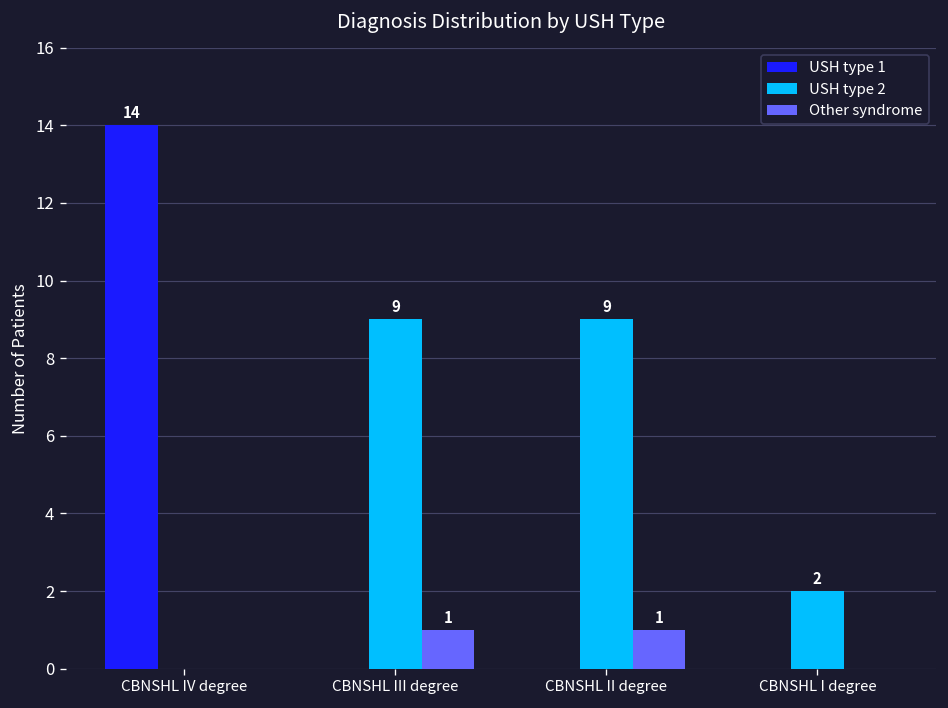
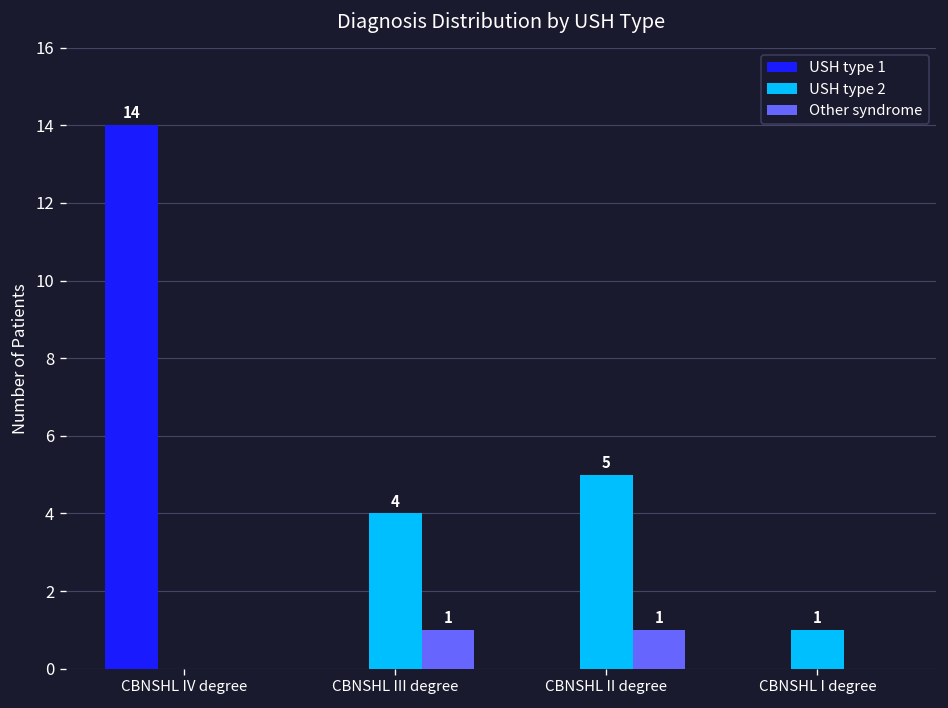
  {
    "USH type 1": {
      "CBNSHL IV degree": 14
    },
    "USH type 2": {
-     "CBNSHL III degree": 9,
-     "CBNSHL II degree": 9,
-     "CBNSHL I degree": 2
+     "CBNSHL III degree": 4,
+     "CBNSHL II degree": 5,
+     "CBNSHL I degree": 1
    },
    "Other syndrome": {
      "CBNSHL III degree": 1,
      "CBNSHL II degree": 1
    }
  }
